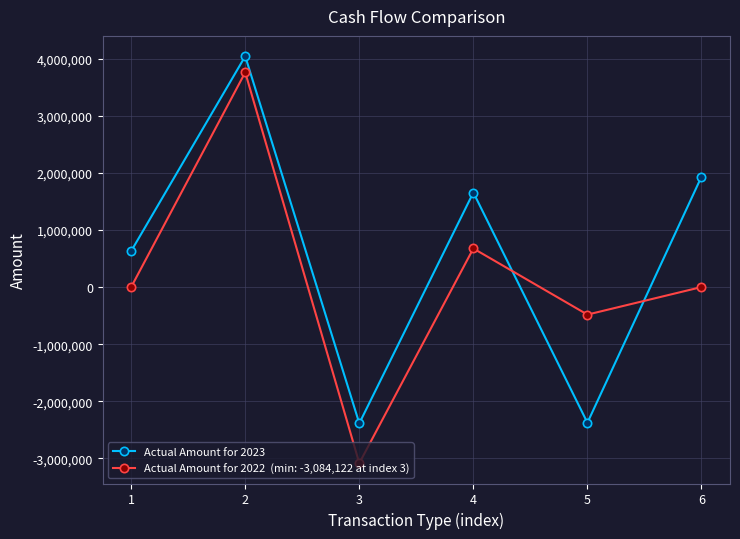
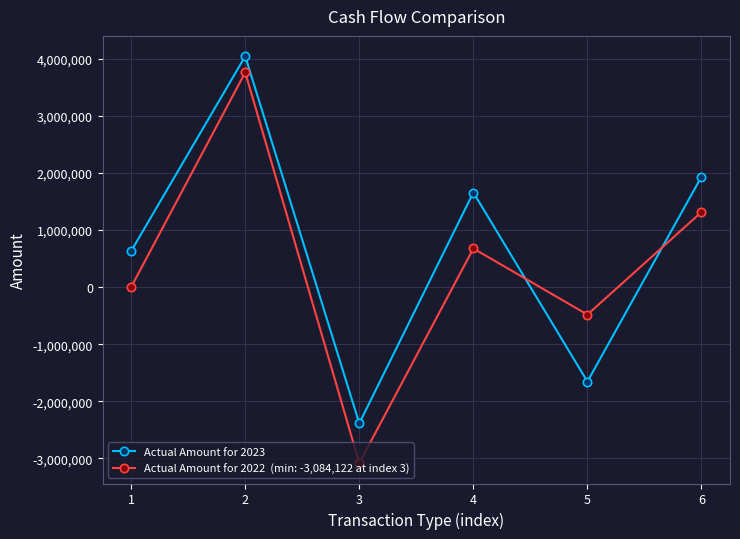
  {
    "Actual Amount for 2023": {
      "1": "600,000",
      "2": "4,000,000",
      "3": "-2,400,000",
      "4": "1,700,000",
-     "5": "-2,400,000",
+     "5": "-1,700,000",
      "6": "1,900,000"
    },
    "Actual Amount for 2022 (min: -3,084,122 at index 3)": {
      "1": "0",
      "2": "3,800,000",
      "4": "700,000",
      "5": "-500,000",
-     "6": "0"
+     "6": "1,300,000"
    }
  }
